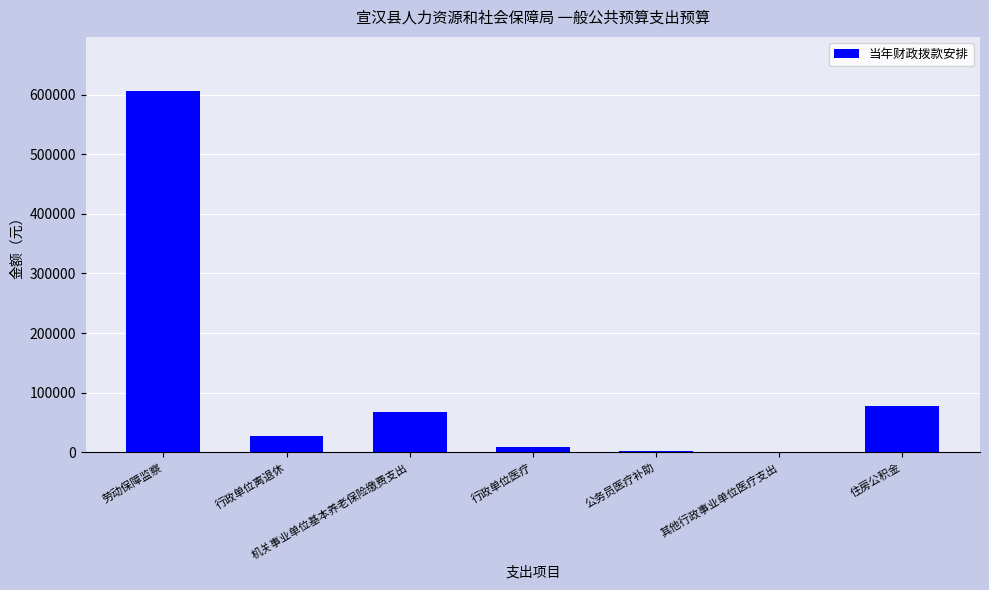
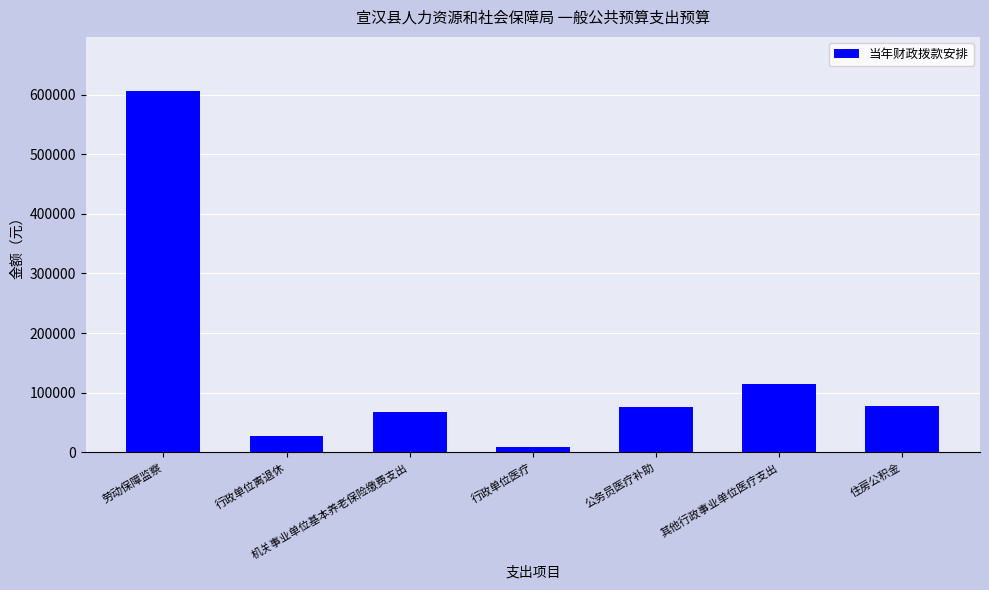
  {
    "劳动保障监察": 610000,
    "行政单位离退休": 30000,
    "机关事业单位基本养老保险缴费支出": 70000,
    "行政单位医疗": 10000,
-   "公务员医疗补助": 0,
-   "其他行政事业单位医疗支出": 0,
+   "公务员医疗补助": 80000,
+   "其他行政事业单位医疗支出": 110000,
    "住房公积金": 80000
  }
